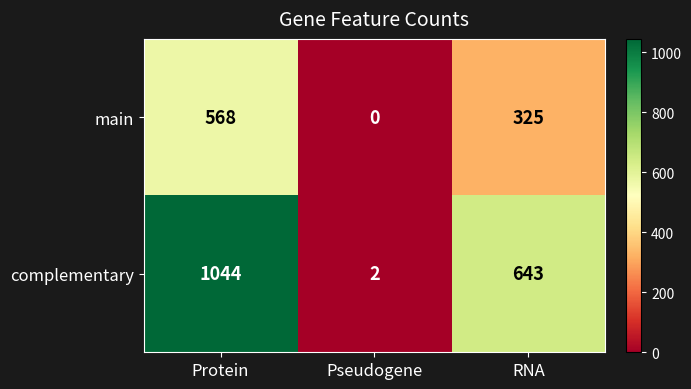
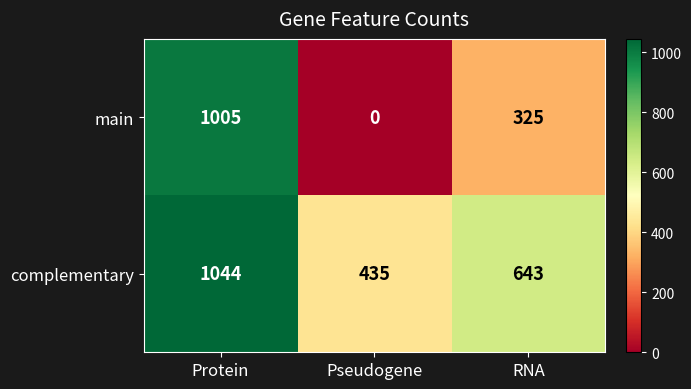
  {
    "main": {
-     "Protein": 568,
+     "Protein": 1005,
      "Pseudogene": 0,
      "RNA": 325
    },
    "complementary": {
      "Protein": 1044,
-     "Pseudogene": 2,
+     "Pseudogene": 435,
      "RNA": 643
    }
  }
